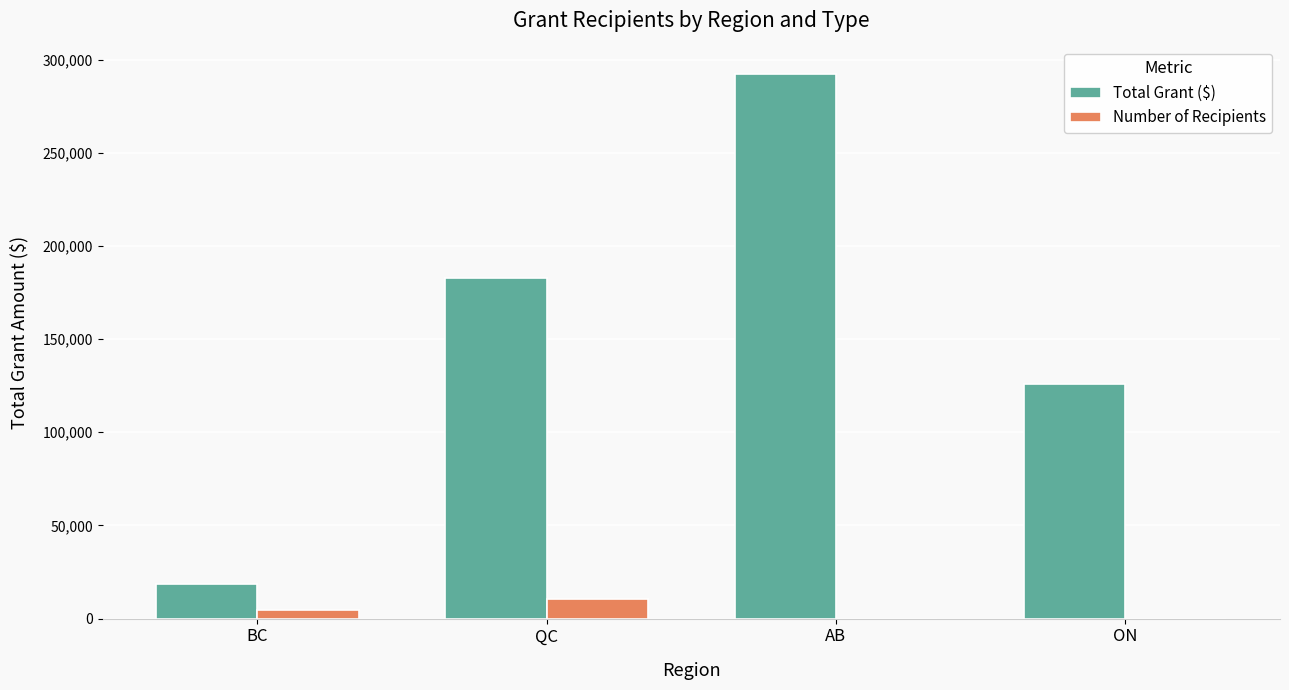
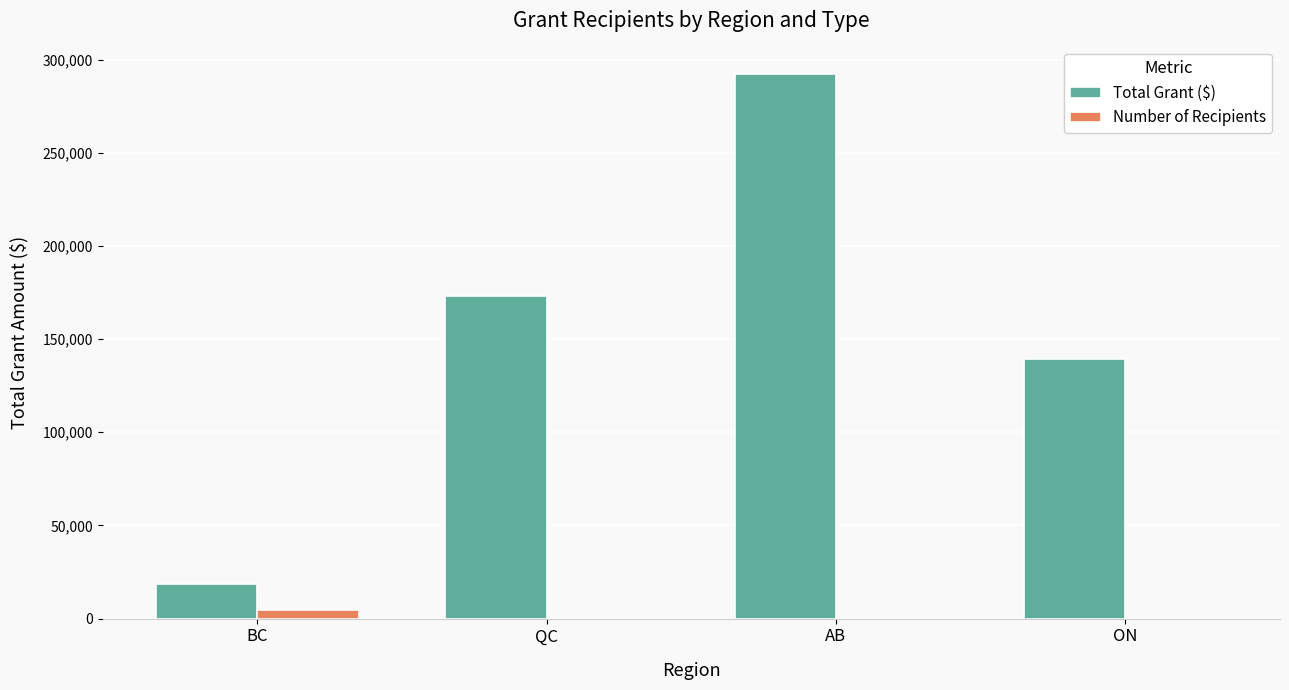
  {
    "Total Grant ($)": {
      "BC": "19,000",
-     "QC": "183,000",
+     "QC": "173,000",
      "AB": "292,000",
-     "ON": "126,000"
+     "ON": "139,000"
    },
    "Number of Recipients": {
      "BC": "4,000",
-     "QC": "10,000"
+     "QC": "0"
    }
  }
